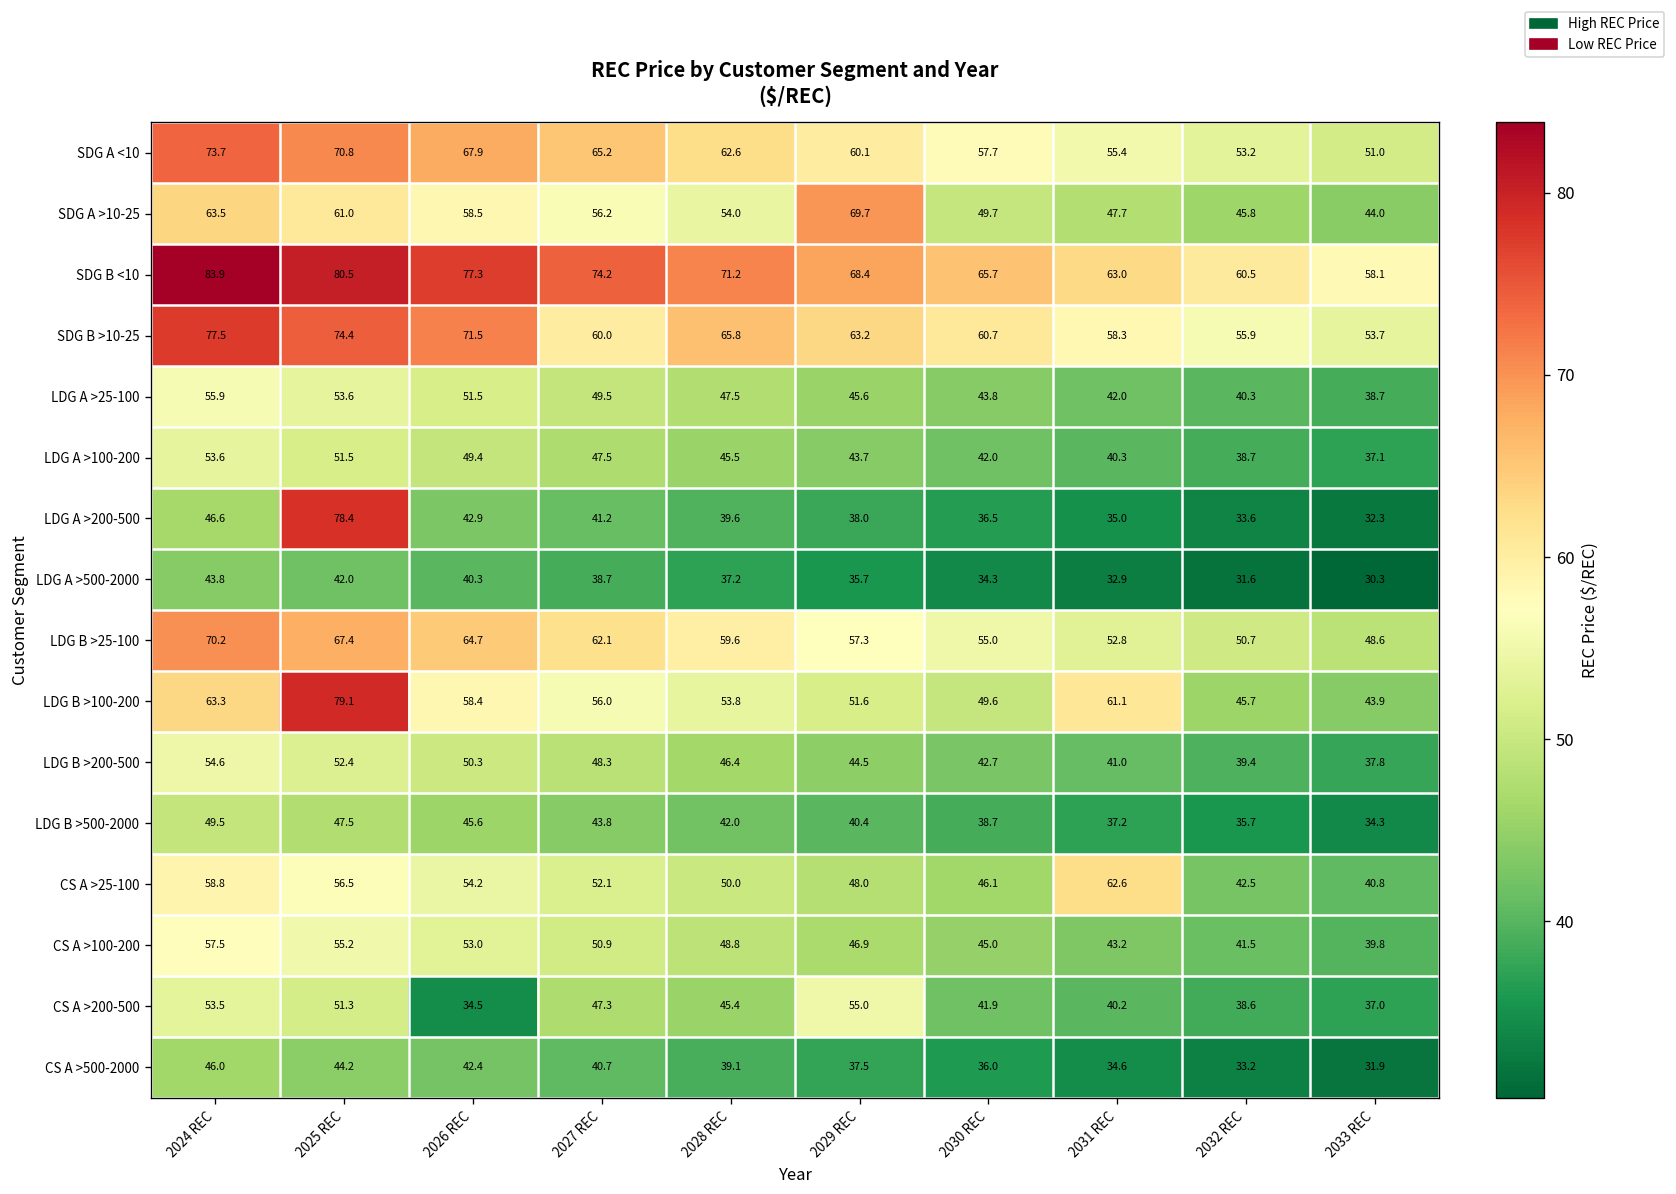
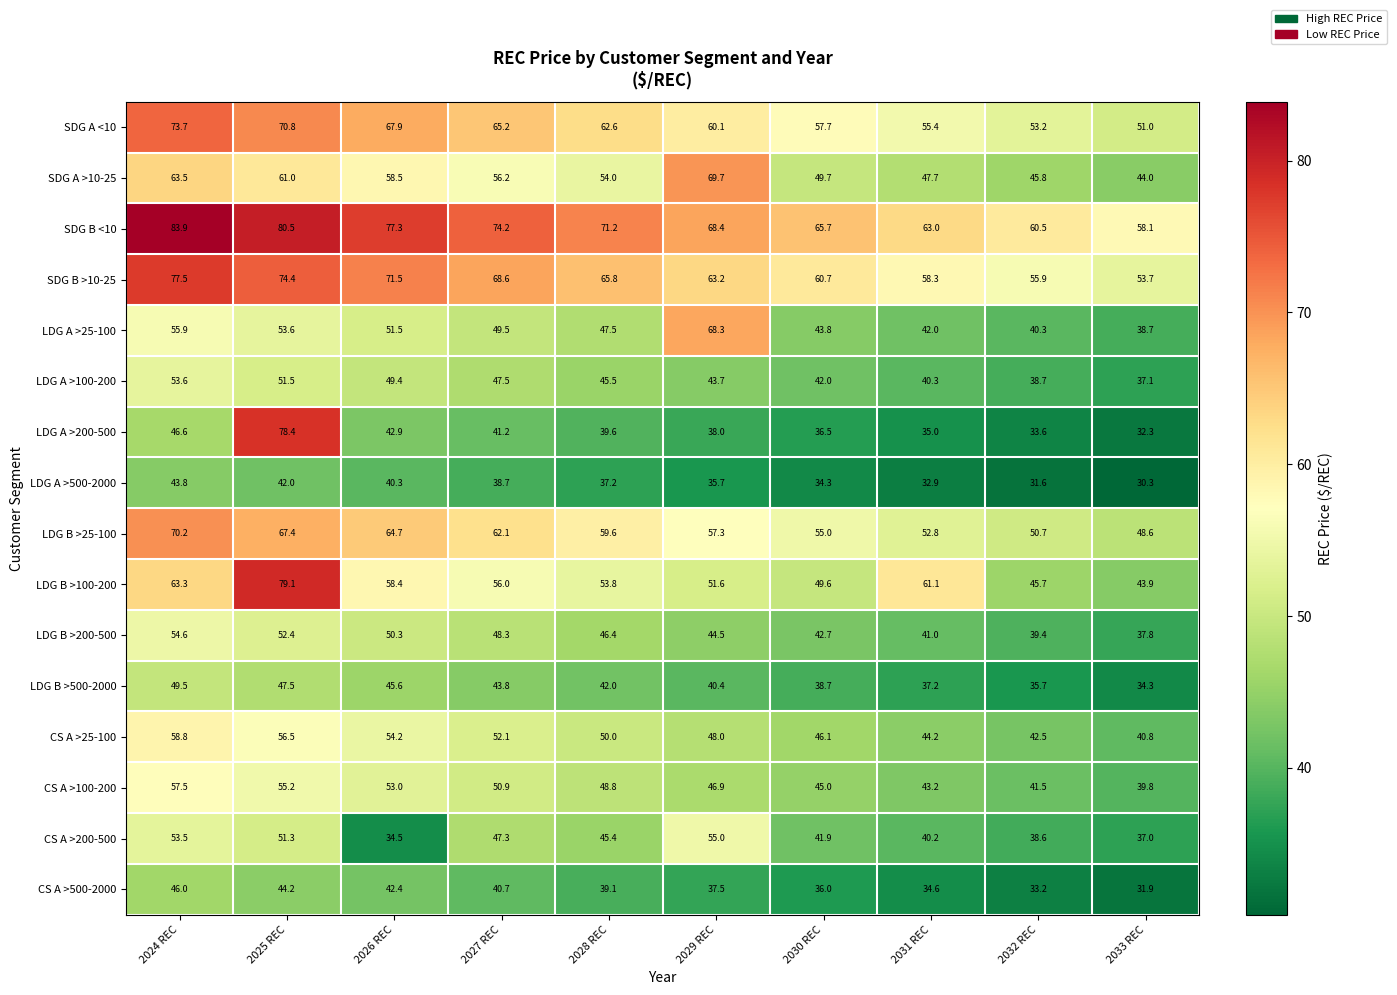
  {
    "SDG A <10": {
      "2024 REC": 73.7,
      "2025 REC": 70.8,
      "2026 REC": 67.9,
      "2027 REC": 65.2,
      "2028 REC": 62.6,
      "2029 REC": 60.1,
      "2030 REC": 57.7,
      "2031 REC": 55.4,
      "2032 REC": 53.2,
      "2033 REC": 51.0
    },
    "SDG A >10-25": {
      "2024 REC": 63.5,
      "2025 REC": 61.0,
      "2026 REC": 58.5,
      "2027 REC": 56.2,
      "2028 REC": 54.0,
      "2029 REC": 69.7,
      "2030 REC": 49.7,
      "2031 REC": 47.7,
      "2032 REC": 45.8,
      "2033 REC": 44.0
    },
    "SDG B <10": {
      "2024 REC": 83.9,
      "2025 REC": 80.5,
      "2026 REC": 77.3,
      "2027 REC": 74.2,
      "2028 REC": 71.2,
      "2029 REC": 68.4,
      "2030 REC": 65.7,
      "2031 REC": 63.0,
      "2032 REC": 60.5,
      "2033 REC": 58.1
    },
    "SDG B >10-25": {
      "2024 REC": 77.5,
      "2025 REC": 74.4,
      "2026 REC": 71.5,
-     "2027 REC": 60.0,
+     "2027 REC": 68.6,
      "2028 REC": 65.8,
      "2029 REC": 63.2,
      "2030 REC": 60.7,
      "2031 REC": 58.3,
      "2032 REC": 55.9,
      "2033 REC": 53.7
    },
    "LDG A >25-100": {
      "2024 REC": 55.9,
      "2025 REC": 53.6,
      "2026 REC": 51.5,
      "2027 REC": 49.5,
      "2028 REC": 47.5,
-     "2029 REC": 45.6,
+     "2029 REC": 68.3,
      "2030 REC": 43.8,
      "2031 REC": 42.0,
      "2032 REC": 40.3,
      "2033 REC": 38.7
    },
    "LDG A >100-200": {
      "2024 REC": 53.6,
      "2025 REC": 51.5,
      "2026 REC": 49.4,
      "2027 REC": 47.5,
      "2028 REC": 45.5,
      "2029 REC": 43.7,
      "2030 REC": 42.0,
      "2031 REC": 40.3,
      "2032 REC": 38.7,
      "2033 REC": 37.1
    },
    "LDG A >200-500": {
      "2024 REC": 46.6,
      "2025 REC": 78.4,
      "2026 REC": 42.9,
      "2027 REC": 41.2,
      "2028 REC": 39.6,
      "2029 REC": 38.0,
      "2030 REC": 36.5,
      "2031 REC": 35.0,
      "2032 REC": 33.6,
      "2033 REC": 32.3
    },
    "LDG A >500-2000": {
      "2024 REC": 43.8,
      "2025 REC": 42.0,
      "2026 REC": 40.3,
      "2027 REC": 38.7,
      "2028 REC": 37.2,
      "2029 REC": 35.7,
      "2030 REC": 34.3,
      "2031 REC": 32.9,
      "2032 REC": 31.6,
      "2033 REC": 30.3
    },
    "LDG B >25-100": {
      "2024 REC": 70.2,
      "2025 REC": 67.4,
      "2026 REC": 64.7,
      "2027 REC": 62.1,
      "2028 REC": 59.6,
      "2029 REC": 57.3,
      "2030 REC": 55.0,
      "2031 REC": 52.8,
      "2032 REC": 50.7,
      "2033 REC": 48.6
    },
    "LDG B >100-200": {
      "2024 REC": 63.3,
      "2025 REC": 79.1,
      "2026 REC": 58.4,
      "2027 REC": 56.0,
      "2028 REC": 53.8,
      "2029 REC": 51.6,
      "2030 REC": 49.6,
      "2031 REC": 61.1,
      "2032 REC": 45.7,
      "2033 REC": 43.9
    },
    "LDG B >200-500": {
      "2024 REC": 54.6,
      "2025 REC": 52.4,
      "2026 REC": 50.3,
      "2027 REC": 48.3,
      "2028 REC": 46.4,
      "2029 REC": 44.5,
      "2030 REC": 42.7,
      "2031 REC": 41.0,
      "2032 REC": 39.4,
      "2033 REC": 37.8
    },
    "LDG B >500-2000": {
      "2024 REC": 49.5,
      "2025 REC": 47.5,
      "2026 REC": 45.6,
      "2027 REC": 43.8,
      "2028 REC": 42.0,
      "2029 REC": 40.4,
      "2030 REC": 38.7,
      "2031 REC": 37.2,
      "2032 REC": 35.7,
      "2033 REC": 34.3
    },
    "CS A >25-100": {
      "2024 REC": 58.8,
      "2025 REC": 56.5,
      "2026 REC": 54.2,
      "2027 REC": 52.1,
      "2028 REC": 50.0,
      "2029 REC": 48.0,
      "2030 REC": 46.1,
-     "2031 REC": 62.6,
+     "2031 REC": 44.2,
      "2032 REC": 42.5,
      "2033 REC": 40.8
    },
    "CS A >100-200": {
      "2024 REC": 57.5,
      "2025 REC": 55.2,
      "2026 REC": 53.0,
      "2027 REC": 50.9,
      "2028 REC": 48.8,
      "2029 REC": 46.9,
      "2030 REC": 45.0,
      "2031 REC": 43.2,
      "2032 REC": 41.5,
      "2033 REC": 39.8
    },
    "CS A >200-500": {
      "2024 REC": 53.5,
      "2025 REC": 51.3,
      "2026 REC": 34.5,
      "2027 REC": 47.3,
      "2028 REC": 45.4,
      "2029 REC": 55.0,
      "2030 REC": 41.9,
      "2031 REC": 40.2,
      "2032 REC": 38.6,
      "2033 REC": 37.0
    },
    "CS A >500-2000": {
      "2024 REC": 46.0,
      "2025 REC": 44.2,
      "2026 REC": 42.4,
      "2027 REC": 40.7,
      "2028 REC": 39.1,
      "2029 REC": 37.5,
      "2030 REC": 36.0,
      "2031 REC": 34.6,
      "2032 REC": 33.2,
      "2033 REC": 31.9
    }
  }
